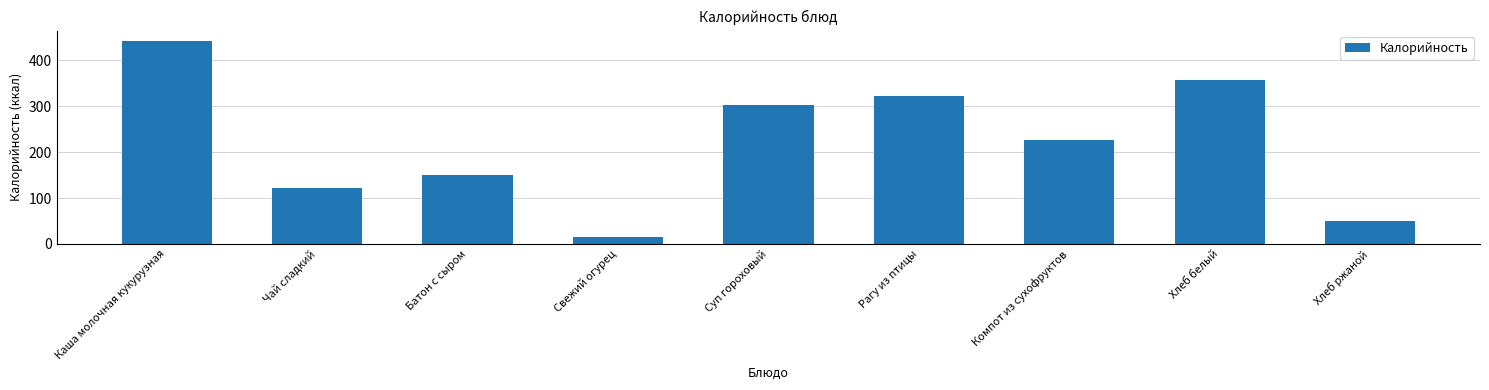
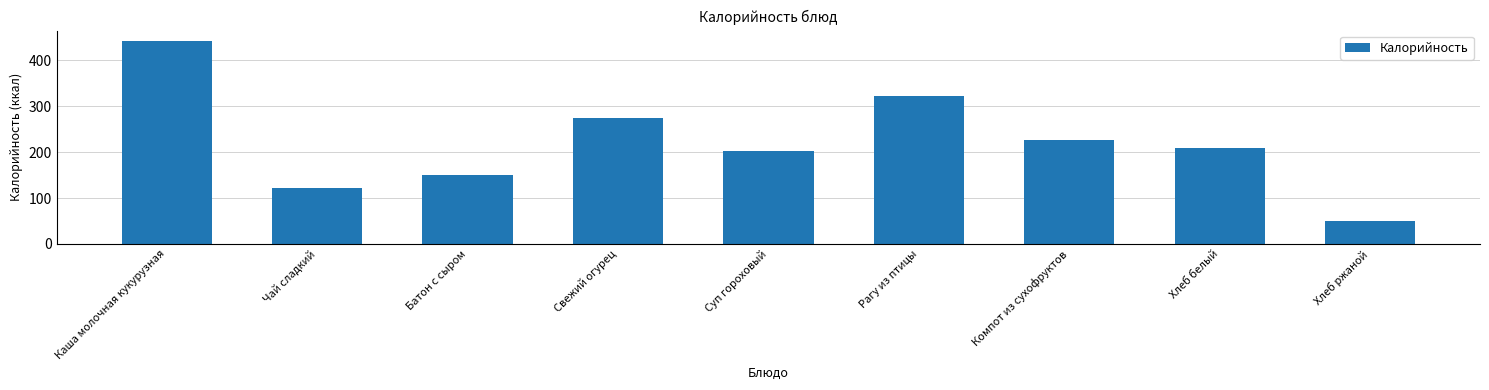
  {
    "Каша молочная кукурузная": 440,
    "Чай сладкий": 120,
    "Батон с сыром": 150,
-   "Свежий огурец": 20,
-   "Суп гороховый": 300,
+   "Свежий огурец": 270,
+   "Суп гороховый": 200,
    "Рагу из птицы": 320,
    "Компот из сухофруктов": 230,
-   "Хлеб белый": 360,
+   "Хлеб белый": 210,
    "Хлеб ржаной": 50
  }
